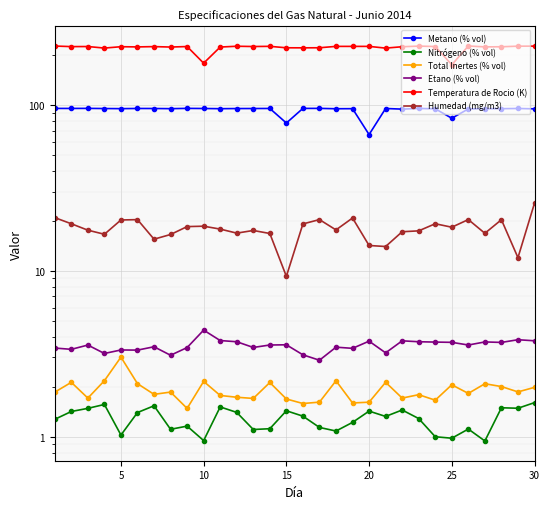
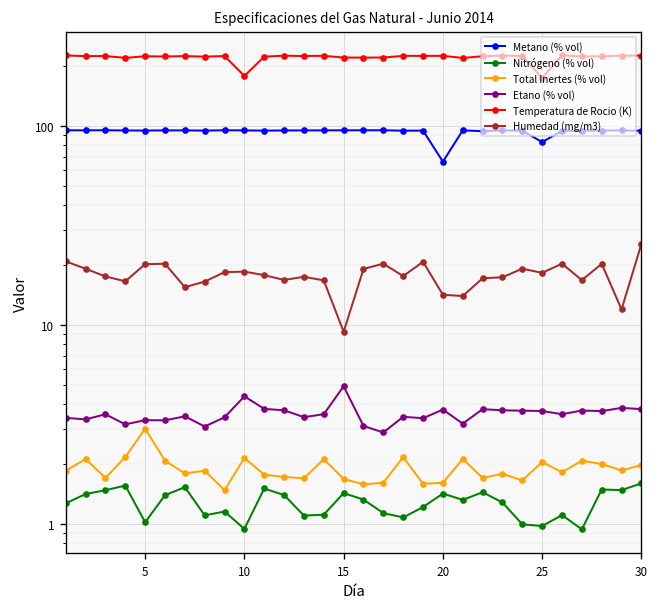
  {
    "Metano (% vol)": {
      "5": 100,
      "10": 100,
-     "15": 80,
+     "15": 100,
      "20": 66,
      "25": 80,
      "30": 90
    },
    "Nitrógeno (% vol)": {
      "5": 1.0,
      "10": 0.9,
      "15": 1.4,
      "20": 1.4,
      "25": 1.0,
      "30": 1.6
    },
    "Total Inertes (% vol)": {
      "5": 3.0,
      "10": 2.2,
      "15": 1.7,
      "20": 1.6,
      "25": 2.1,
      "30": 2.0
    },
    "Etano (% vol)": {
      "5": 3.3,
      "10": 4.4,
-     "15": 3.6,
+     "15": 4.9,
      "20": 3.8,
      "25": 3.7,
      "30": 3.8
    },
    "Temperatura de Rocio (K)": {
      "5": 220,
      "10": 180,
      "15": 220,
      "20": 230,
      "30": 230
    },
    "Humedad (mg/m3)": {
      "5": 20,
      "10": 19,
      "15": 9,
      "20": 14,
      "25": 18,
      "30": 26
    }
  }
